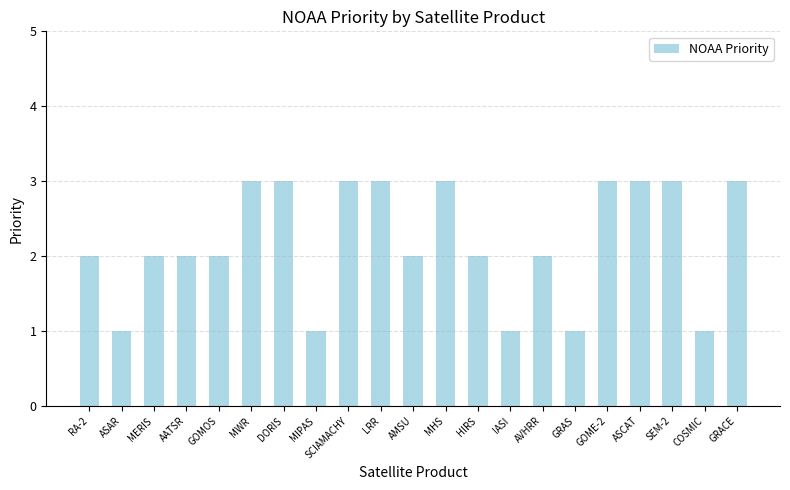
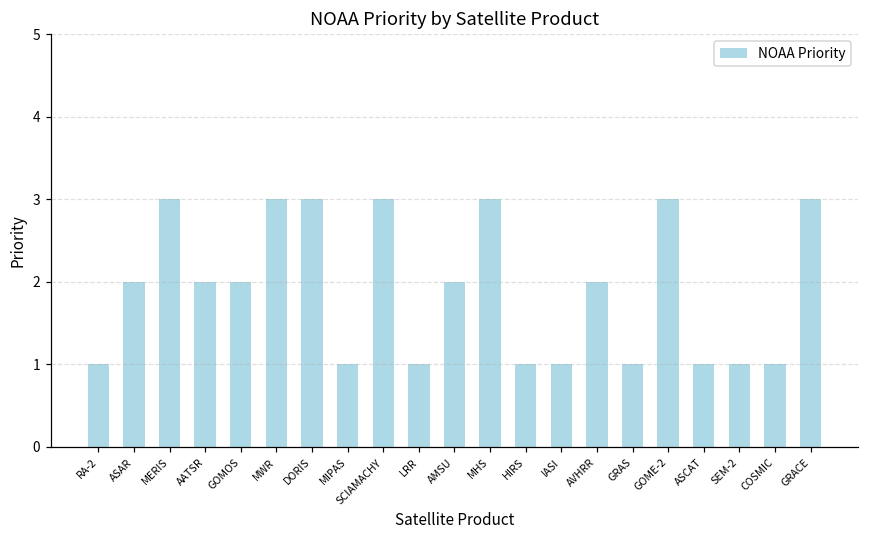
  {
-   "RA-2": 2,
-   "ASAR": 1,
-   "MERIS": 2,
+   "RA-2": 1,
+   "ASAR": 2,
+   "MERIS": 3,
    "AATSR": 2,
    "GOMOS": 2,
    "MWR": 3,
    "DORIS": 3,
    "MIPAS": 1,
    "SCIAMACHY": 3,
-   "LRR": 3,
+   "LRR": 1,
    "AMSU": 2,
    "MHS": 3,
-   "HIRS": 2,
+   "HIRS": 1,
    "IASI": 1,
    "AVHRR": 2,
    "GRAS": 1,
    "GOME-2": 3,
-   "ASCAT": 3,
-   "SEM-2": 3,
+   "ASCAT": 1,
+   "SEM-2": 1,
    "COSMIC": 1,
    "GRACE": 3
  }
